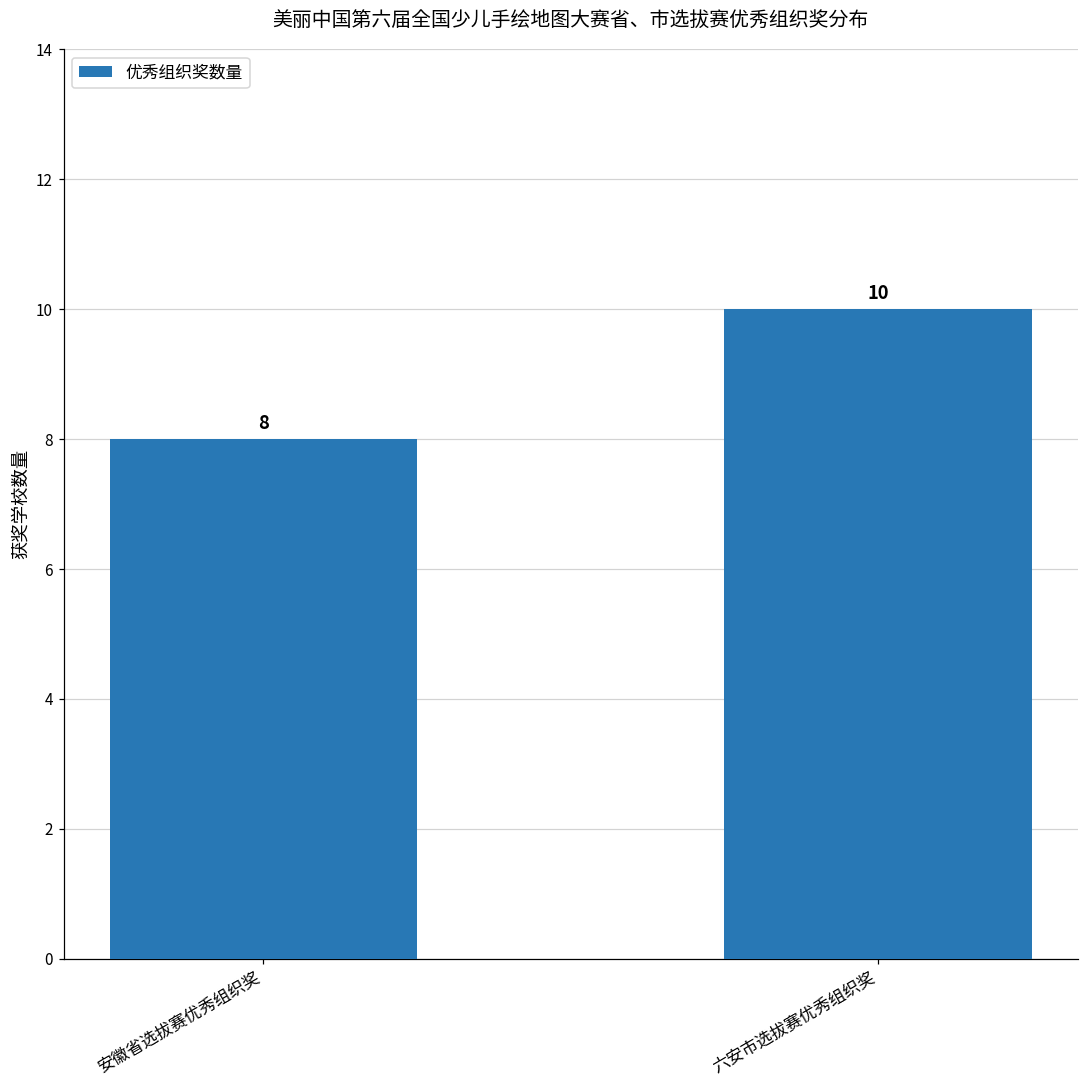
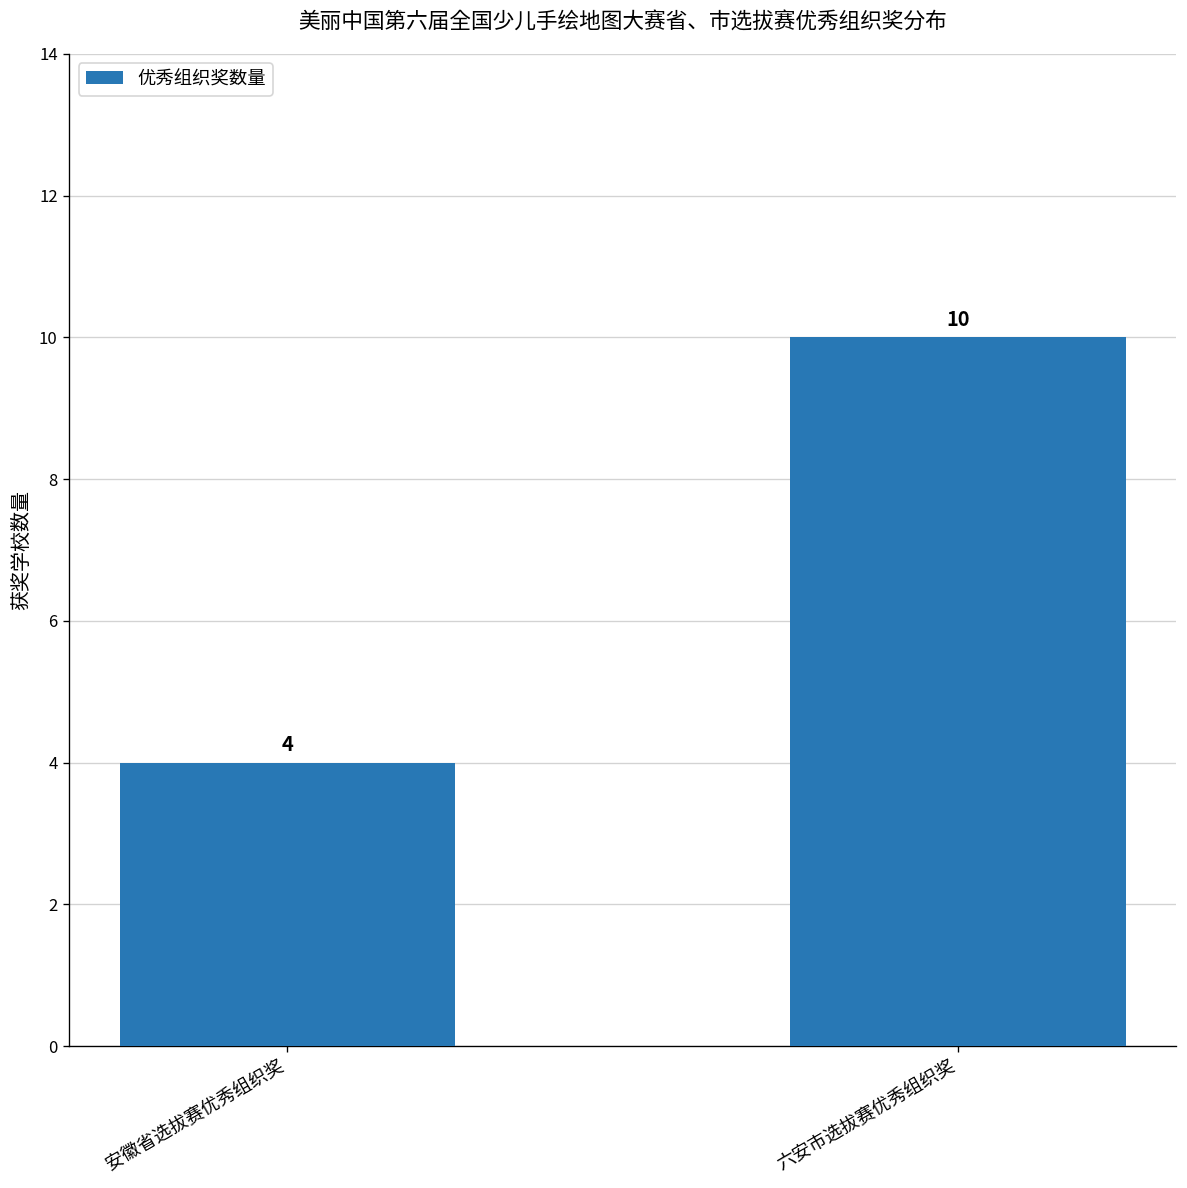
  {
-   "安徽省选拔赛优秀组织奖": 8,
+   "安徽省选拔赛优秀组织奖": 4,
    "六安市选拔赛优秀组织奖": 10
  }
